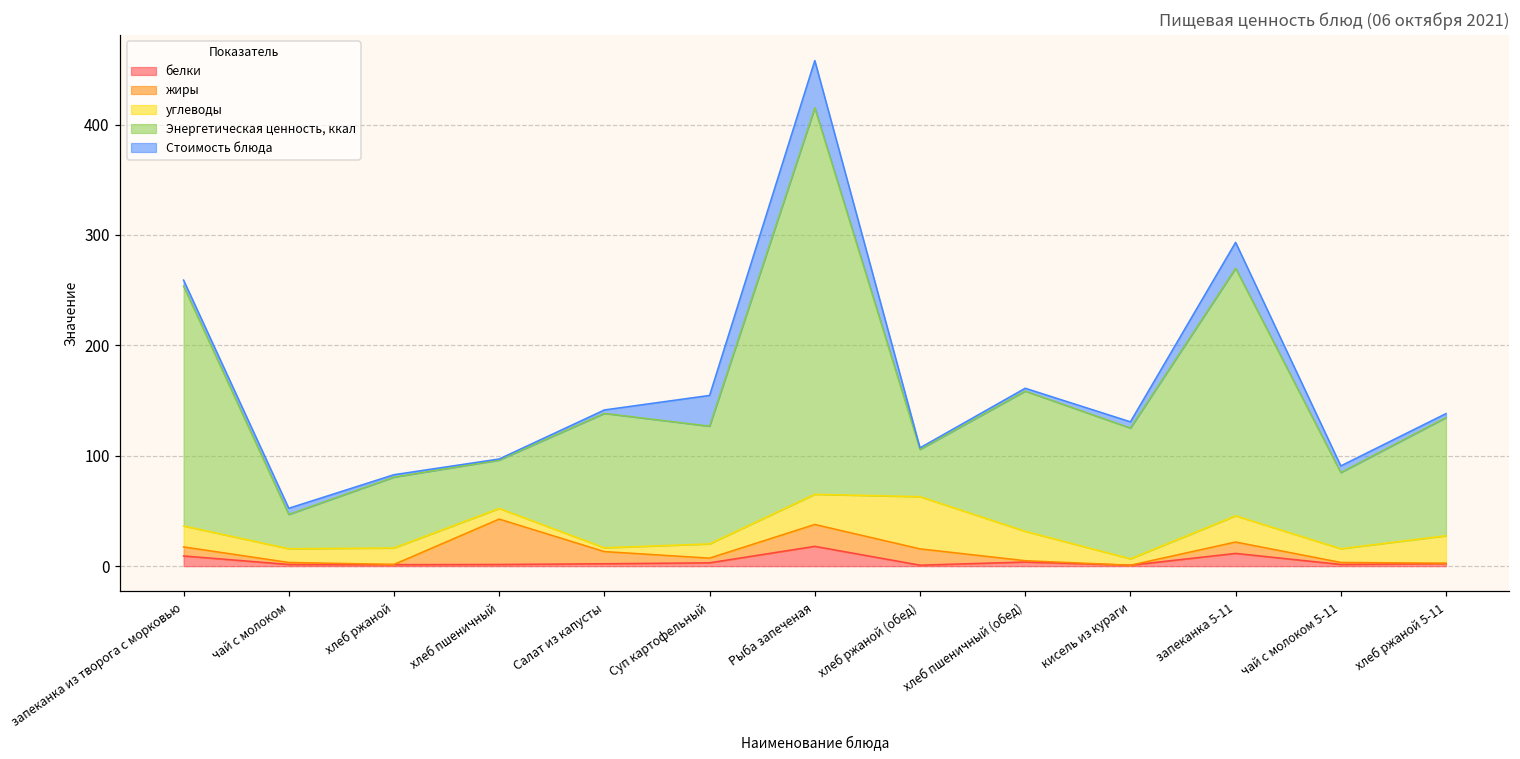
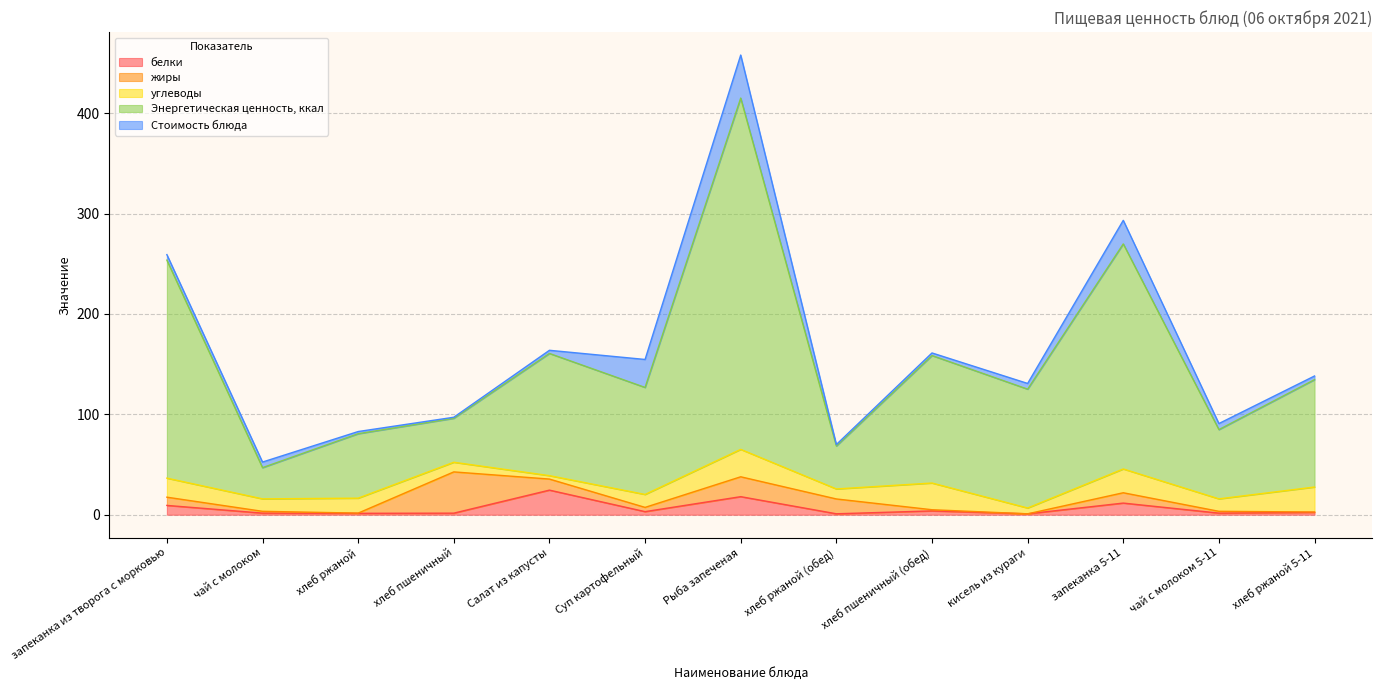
  {
    "белки": {
      "запеканка из творога с морковью": 9,
      "хлеб пшеничный": 2,
-     "Салат из капусты": 2,
+     "Салат из капусты": 25,
      "Суп картофельный": 3,
      "Рыба запеченая": 18,
      "хлеб ржаной (обед)": 1,
      "запеканка 5-11": 12
    },
    "жиры": {
      "запеканка из творога с морковью": 8,
      "хлеб пшеничный": 41,
      "Салат из капусты": 11,
      "Суп картофельный": 4,
      "Рыба запеченая": 20,
      "хлеб ржаной (обед)": 15,
      "запеканка 5-11": 10
    },
    "углеводы": {
      "запеканка из творога с морковью": 19,
      "чай с молоком": 12,
      "хлеб ржаной": 15,
      "хлеб пшеничный": 10,
      "Салат из капусты": 3,
      "Суп картофельный": 13,
      "Рыба запеченая": 27,
-     "хлеб ржаной (обед)": 47,
+     "хлеб ржаной (обед)": 10,
      "хлеб пшеничный (обед)": 27,
      "кисель из кураги": 6,
      "запеканка 5-11": 24,
      "чай с молоком 5-11": 12,
      "хлеб ржаной 5-11": 25
    },
    "Энергетическая ценность, ккал": {
      "запеканка из творога с морковью": 217,
      "чай с молоком": 31,
      "Салат из капусты": 122,
      "Суп картофельный": 107,
      "Рыба запеченая": 350,
      "хлеб пшеничный (обед)": 127,
      "кисель из кураги": 118,
      "запеканка 5-11": 224,
      "чай с молоком 5-11": 69,
      "хлеб ржаной 5-11": 107
    },
    "Стоимость блюда": {
      "запеканка из творога с морковью": 5,
      "чай с молоком": 6,
      "Салат из капусты": 3,
      "Суп картофельный": 28,
      "Рыба запеченая": 43,
      "хлеб пшеничный (обед)": 3,
      "кисель из кураги": 6,
      "запеканка 5-11": 23,
      "чай с молоком 5-11": 6,
      "хлеб ржаной 5-11": 4
    }
  }
